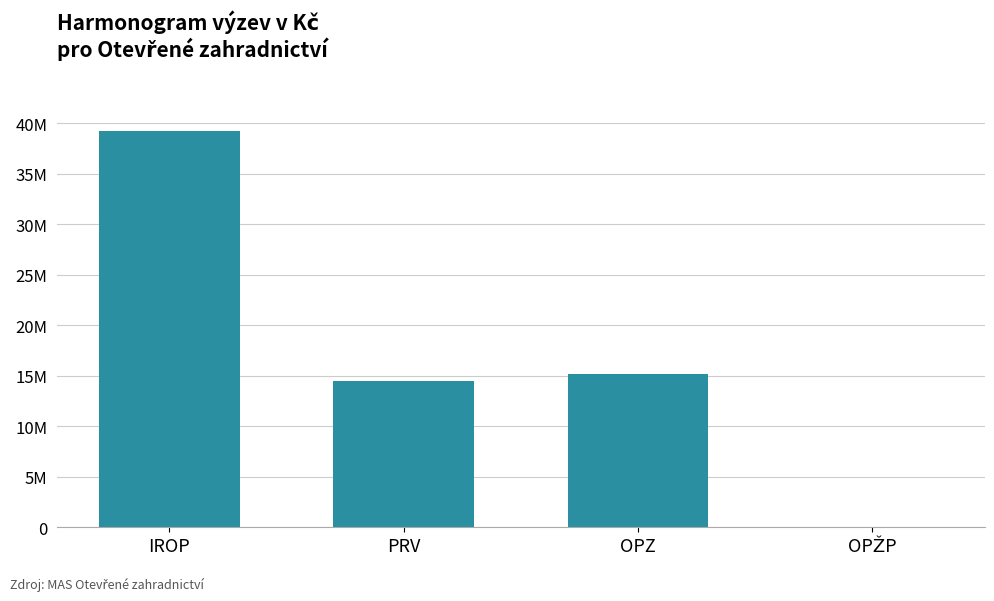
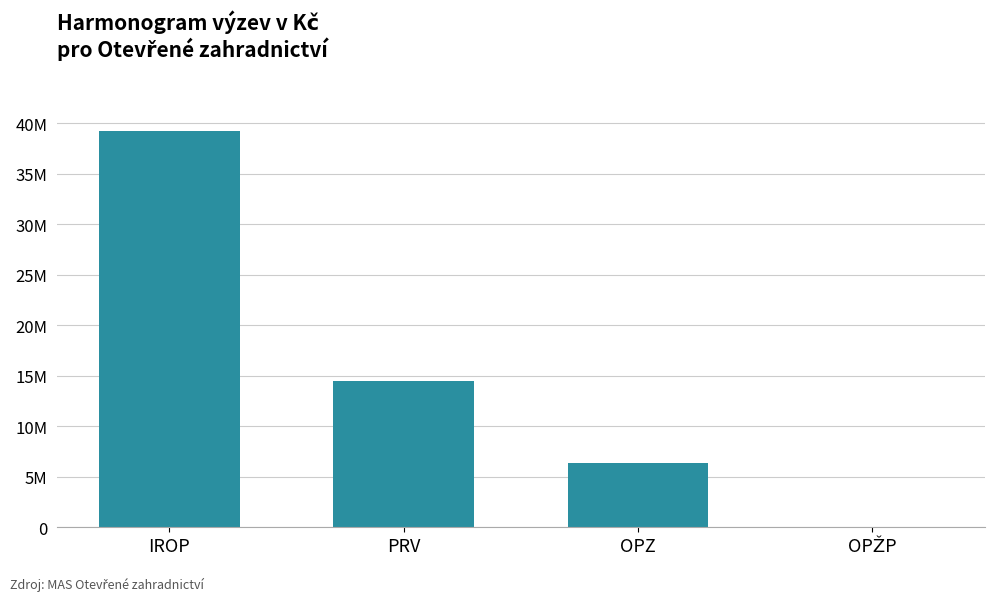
  {
    "IROP": 39300000,
    "PRV": 14500000,
-   "OPZ": 15200000,
+   "OPZ": 6300000,
    "OPŽP": 0
  }
